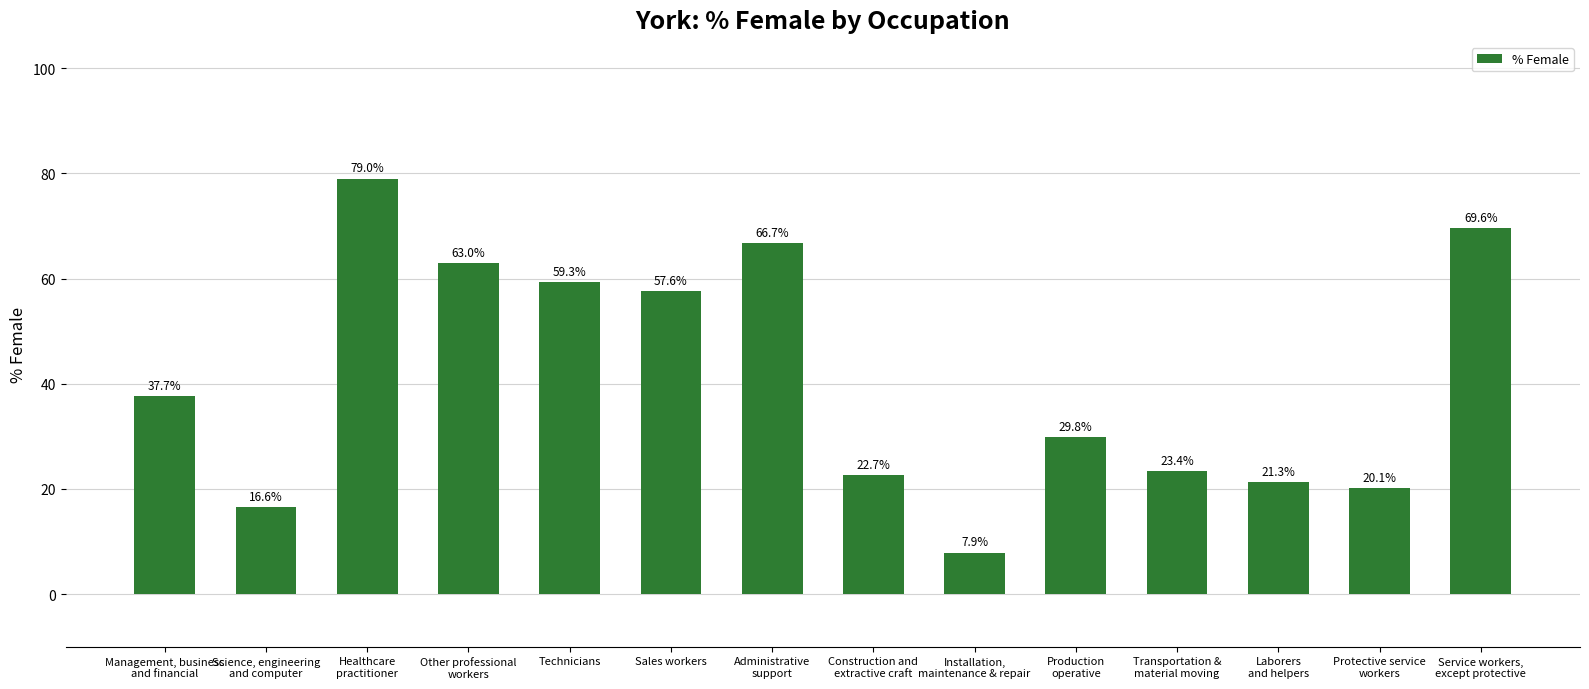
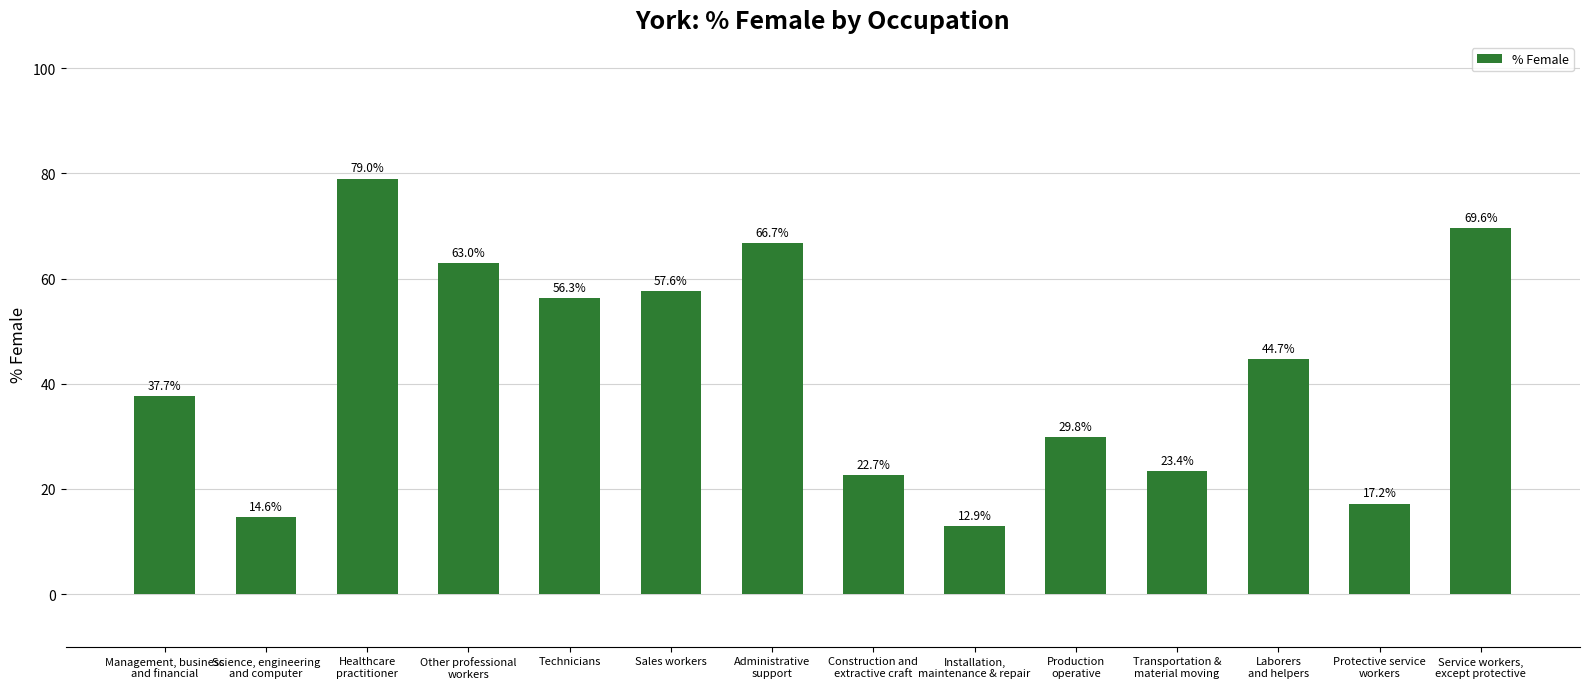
  {
    "Management, business and financial": "37.7%",
-   "Science, engineering and computer": "16.6%",
+   "Science, engineering and computer": "14.6%",
    "Healthcare practitioner": "79.0%",
    "Other professional workers": "63.0%",
-   "Technicians": "59.3%",
+   "Technicians": "56.3%",
    "Sales workers": "57.6%",
    "Administrative support": "66.7%",
    "Construction and extractive craft": "22.7%",
-   "Installation, maintenance & repair": "7.9%",
+   "Installation, maintenance & repair": "12.9%",
    "Production operative": "29.8%",
    "Transportation & material moving": "23.4%",
-   "Laborers and helpers": "21.3%",
-   "Protective service workers": "20.1%",
+   "Laborers and helpers": "44.7%",
+   "Protective service workers": "17.2%",
    "Service workers, except protective": "69.6%"
  }
